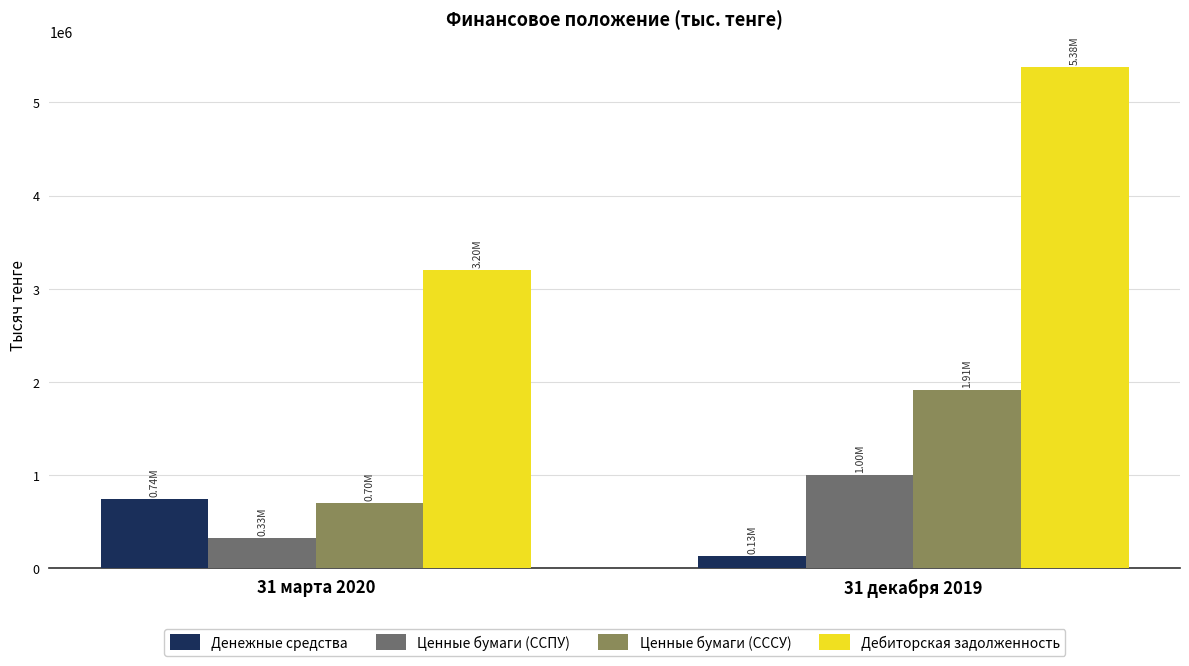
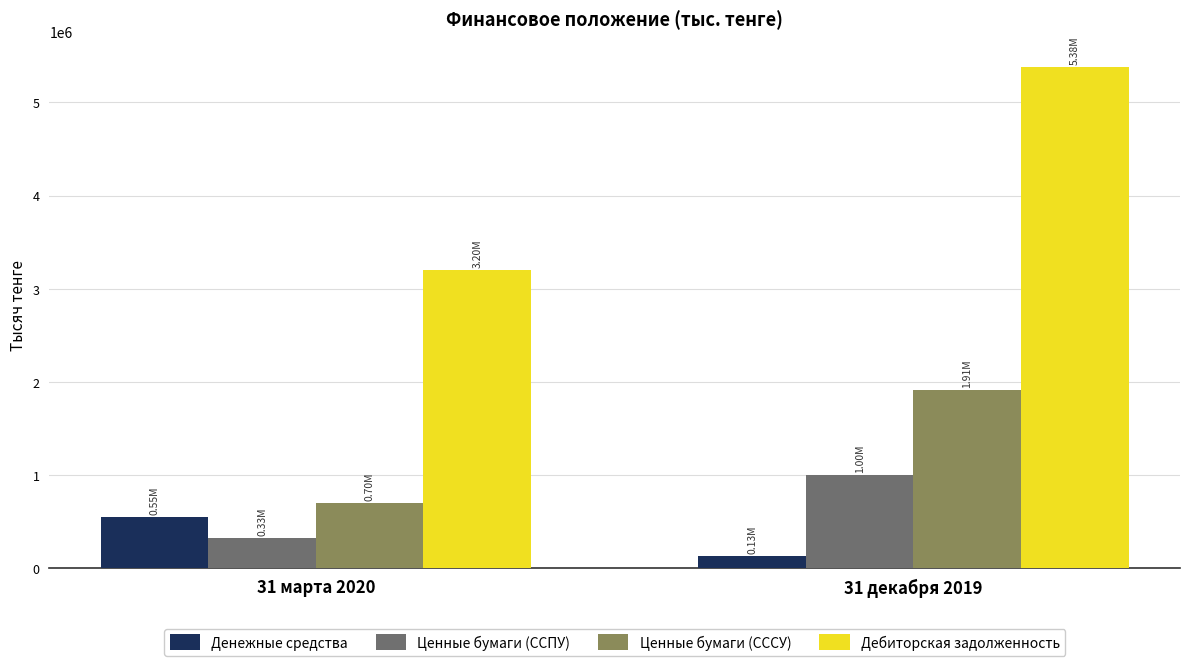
  {
    "Денежные средства": {
-     "31 марта 2020": "0.74M",
+     "31 марта 2020": "0.55M",
      "31 декабря 2019": "0.13M"
    },
    "Дебиторская задолженность": {
      "31 марта 2020": "3.20M",
      "31 декабря 2019": "5.38M"
    }
  }
